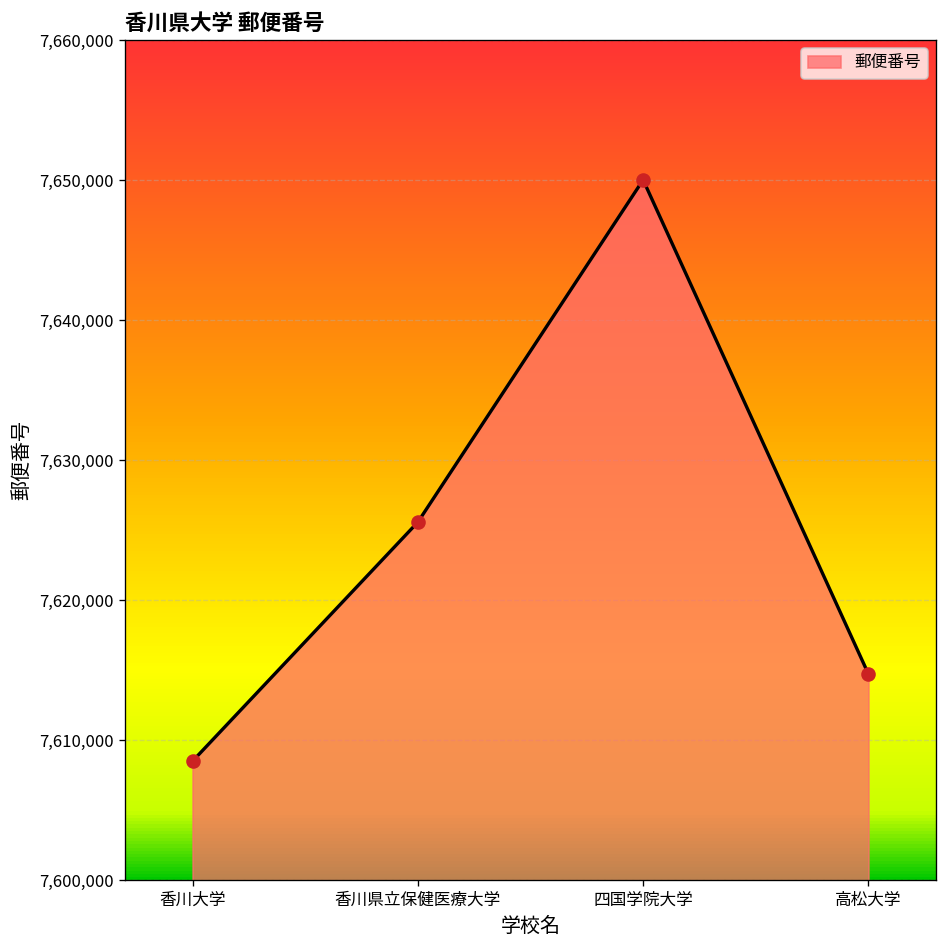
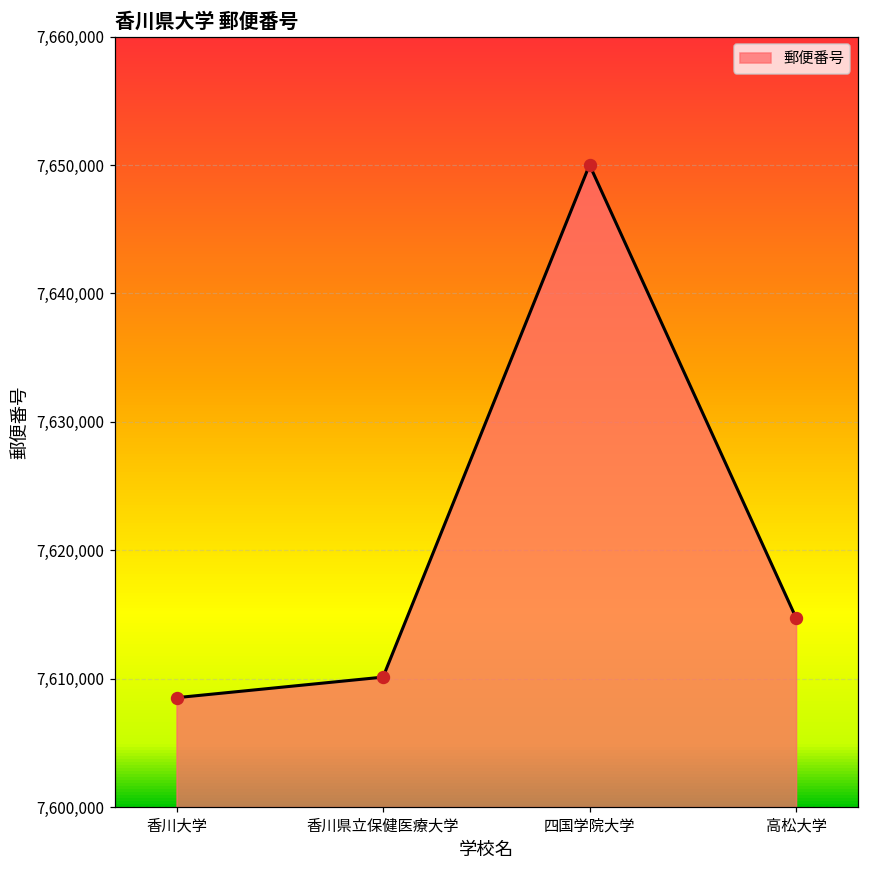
  {
    "香川大学": "7,608,500",
-   "香川県立保健医療大学": "7,625,600",
+   "香川県立保健医療大学": "7,610,100",
    "四国学院大学": "7,650,000",
    "高松大学": "7,614,700"
  }
